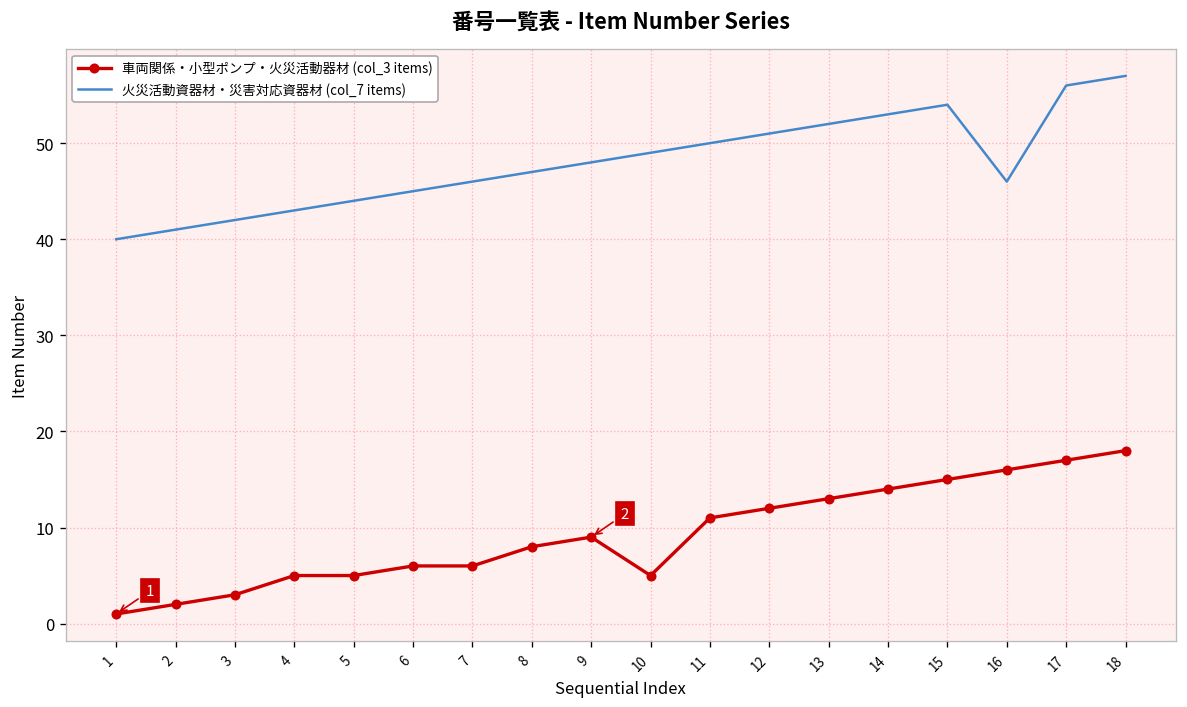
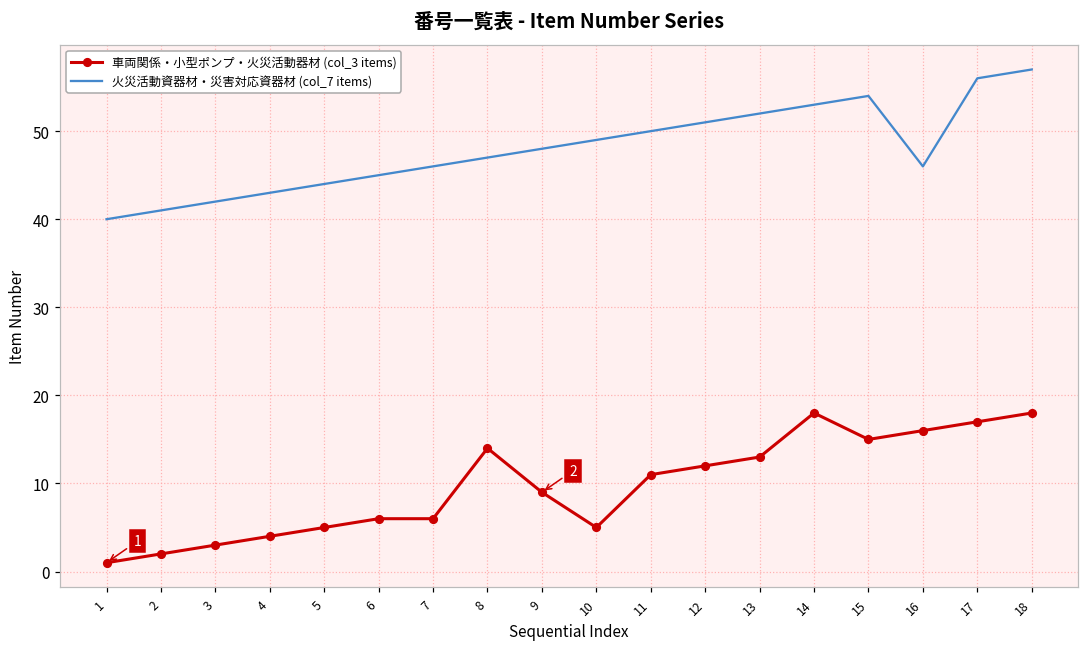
  {
    "車両関係・小型ポンプ・火災活動器材 (col_3 items)": {
      "2": 2,
      "3": 3,
-     "4": 5,
+     "4": 4,
      "5": 5,
      "6": 6,
      "7": 6,
-     "8": 8,
+     "8": 14,
      "9": 9,
      "10": 5,
      "11": 11,
      "12": 12,
      "13": 13,
-     "14": 14,
+     "14": 18,
      "15": 15,
      "16": 16,
      "17": 17,
      "18": 18
    },
    "火災活動資器材・災害対応資器材 (col_7 items)": {
      "1": 40,
      "2": 41,
      "3": 42,
      "4": 43,
      "5": 44,
      "6": 45,
      "7": 46,
      "8": 47,
      "9": 48,
      "10": 49,
      "11": 50,
      "12": 51,
      "13": 52,
      "14": 53,
      "15": 54,
      "16": 46,
      "17": 56,
      "18": 57
    }
  }
